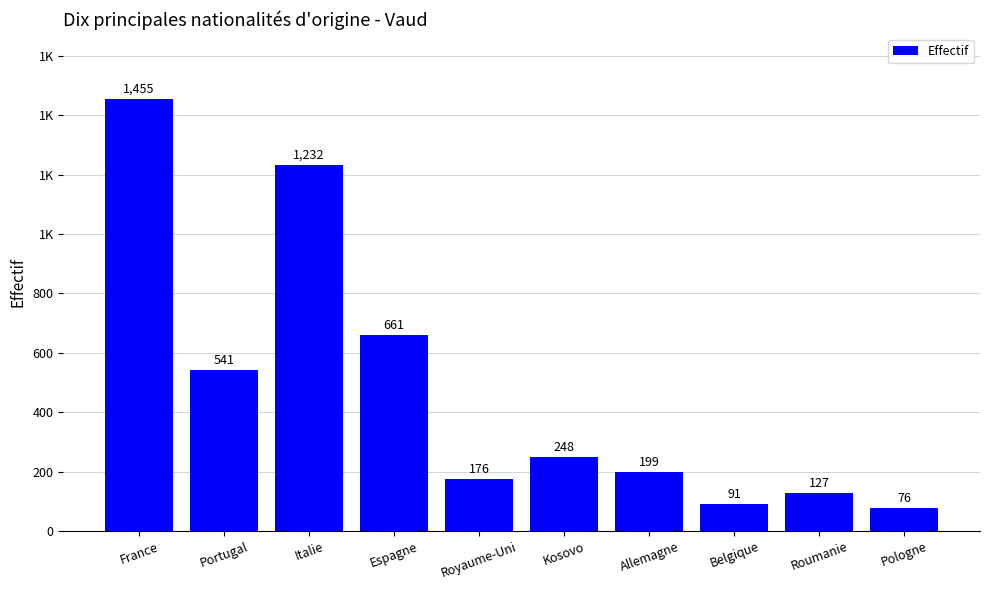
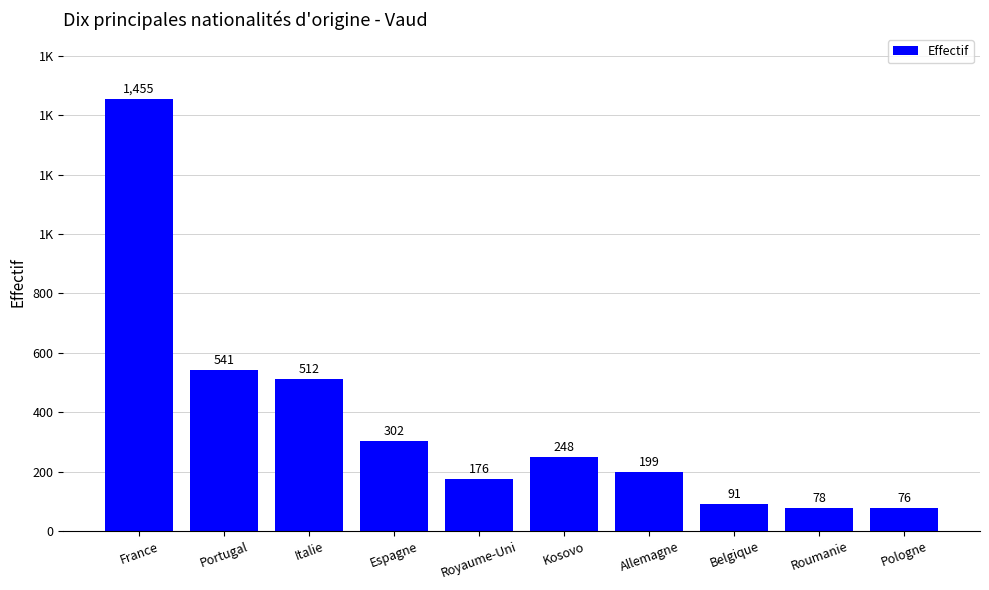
  {
    "France": "1,455",
    "Portugal": "541",
-   "Italie": "1,232",
-   "Espagne": "661",
+   "Italie": "512",
+   "Espagne": "302",
    "Royaume-Uni": "176",
    "Kosovo": "248",
    "Allemagne": "199",
    "Belgique": "91",
-   "Roumanie": "127",
+   "Roumanie": "78",
    "Pologne": "76"
  }
